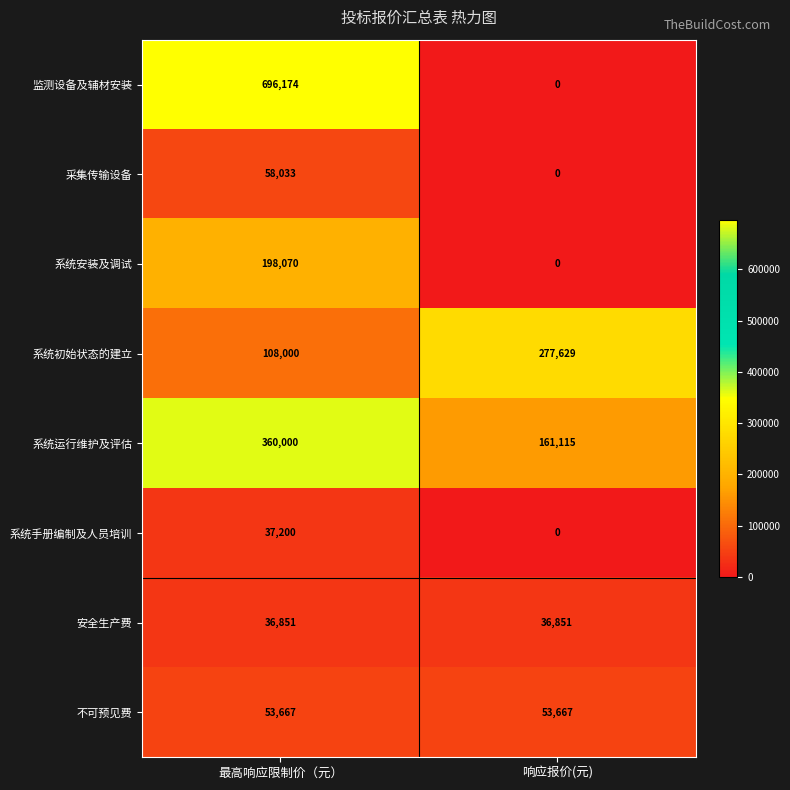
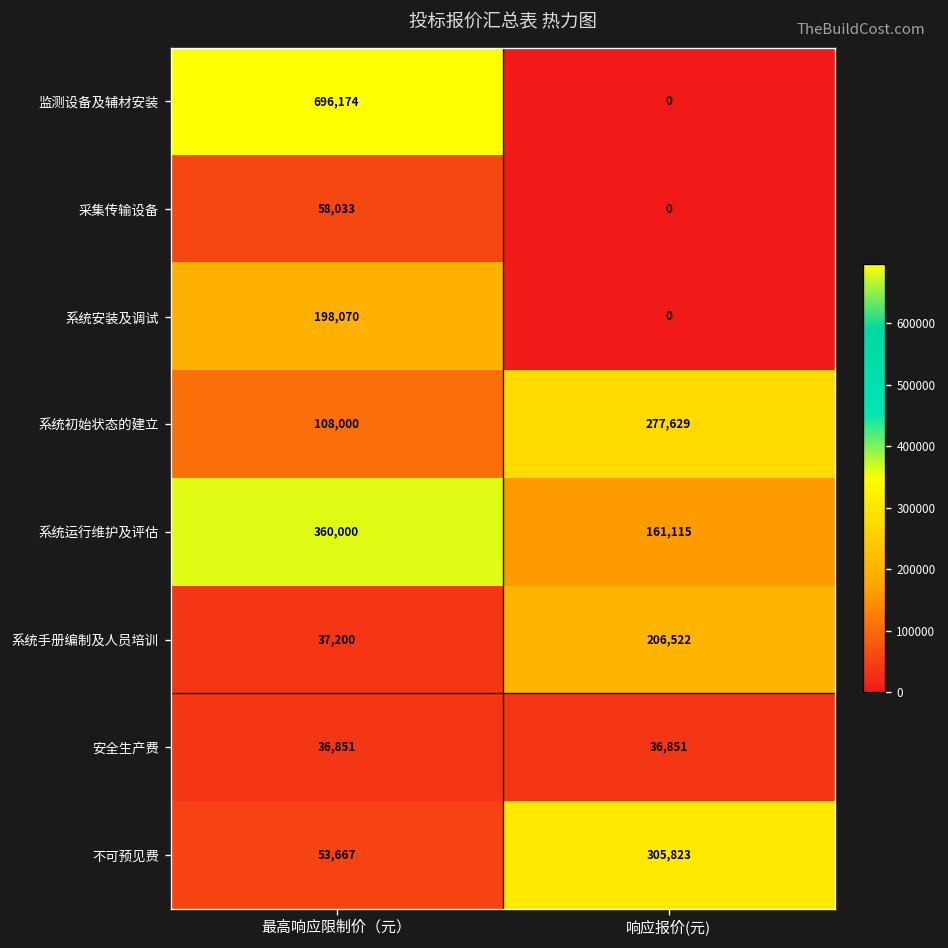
  {
    "监测设备及辅材安装": {
      "最高响应限制价（元）": "696,174",
      "响应报价(元)": "0"
    },
    "采集传输设备": {
      "最高响应限制价（元）": "58,033",
      "响应报价(元)": "0"
    },
    "系统安装及调试": {
      "最高响应限制价（元）": "198,070",
      "响应报价(元)": "0"
    },
    "系统初始状态的建立": {
      "最高响应限制价（元）": "108,000",
      "响应报价(元)": "277,629"
    },
    "系统运行维护及评估": {
      "最高响应限制价（元）": "360,000",
      "响应报价(元)": "161,115"
    },
    "系统手册编制及人员培训": {
      "最高响应限制价（元）": "37,200",
-     "响应报价(元)": "0"
+     "响应报价(元)": "206,522"
    },
    "安全生产费": {
      "最高响应限制价（元）": "36,851",
      "响应报价(元)": "36,851"
    },
    "不可预见费": {
      "最高响应限制价（元）": "53,667",
-     "响应报价(元)": "53,667"
+     "响应报价(元)": "305,823"
    }
  }
